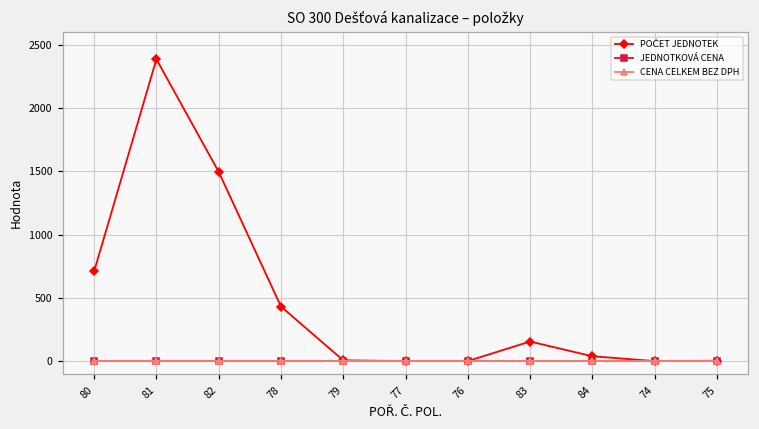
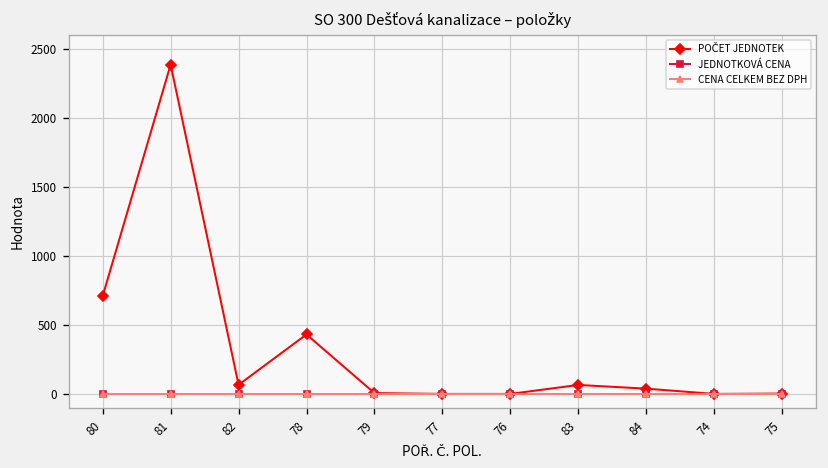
  {
    "POČET JEDNOTEK": {
      "80": 710,
      "81": 2390,
-     "82": 1500,
+     "82": 70,
      "78": 430,
-     "83": 160,
+     "83": 70,
      "84": 40
    },
    "CENA CELKEM BEZ DPH": {
      "80": 0,
      "81": 0,
      "82": 0,
      "78": 0,
      "83": 0,
      "84": 0
    }
  }
